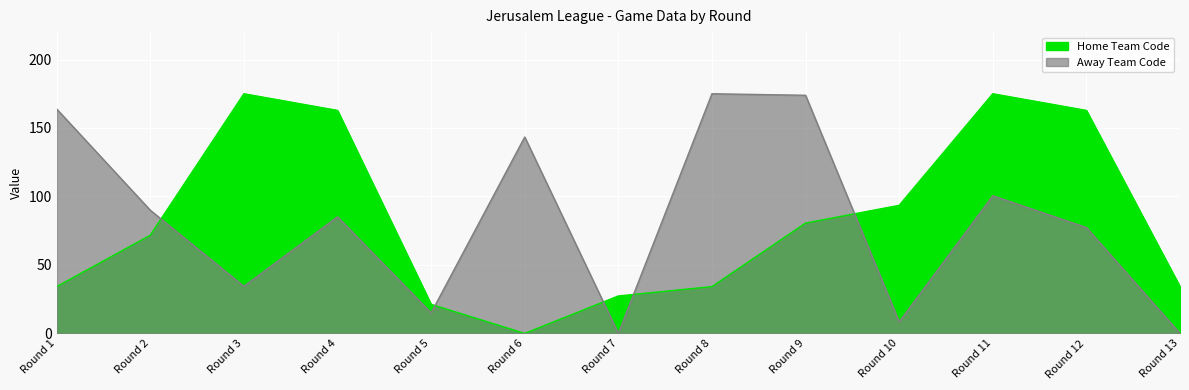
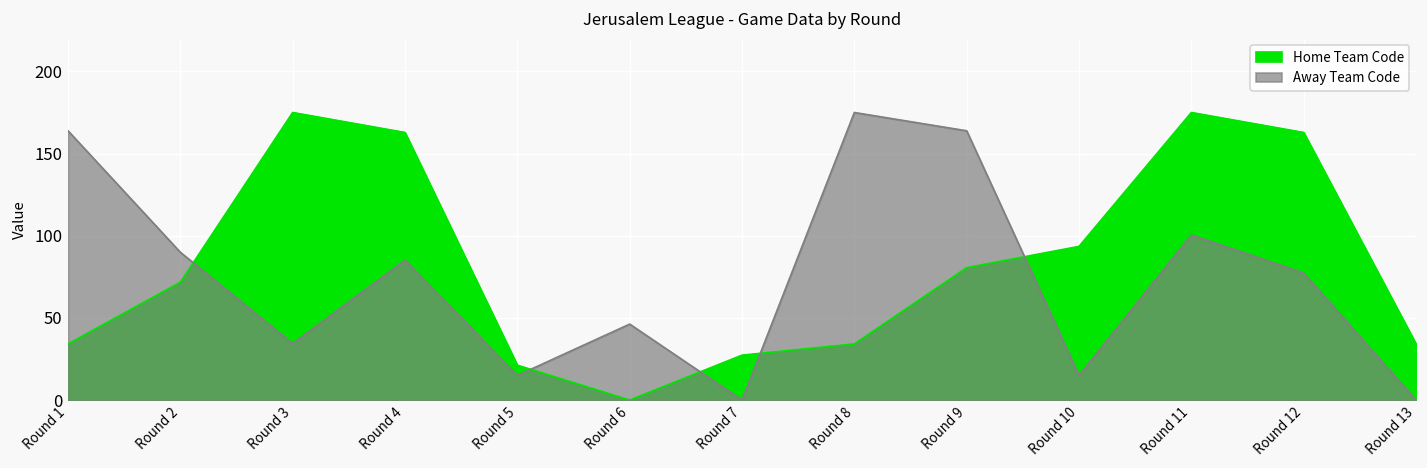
  {
    "Home Team Code": {
      "Round 1": 34,
      "Round 2": 72,
      "Round 3": 175,
      "Round 4": 163,
      "Round 5": 21,
      "Round 6": 0,
      "Round 7": 27,
      "Round 8": 34,
      "Round 9": 81,
      "Round 10": 94,
      "Round 11": 175,
      "Round 12": 163,
      "Round 13": 34
    },
    "Away Team Code": {
      "Round 1": 164,
      "Round 2": 90,
      "Round 3": 34,
      "Round 4": 85,
      "Round 5": 15,
-     "Round 6": 143,
+     "Round 6": 46,
      "Round 7": 0,
      "Round 8": 175,
-     "Round 9": 174,
-     "Round 10": 8,
+     "Round 9": 164,
+     "Round 10": 15,
      "Round 11": 101,
      "Round 12": 77,
      "Round 13": 0
    }
  }
